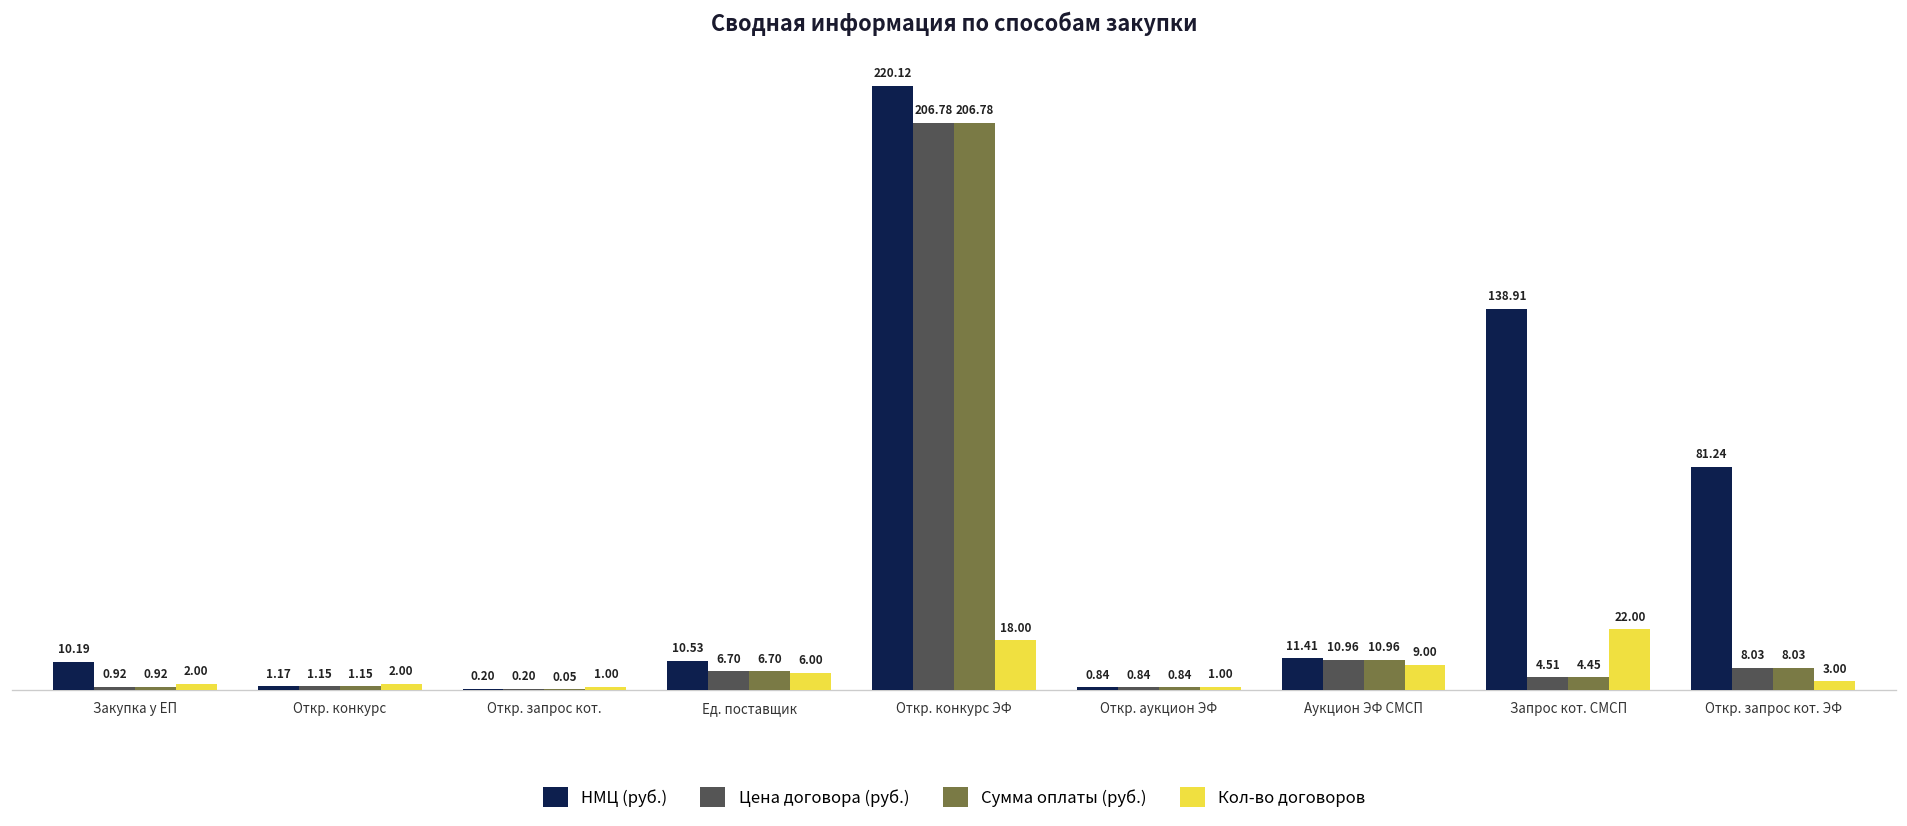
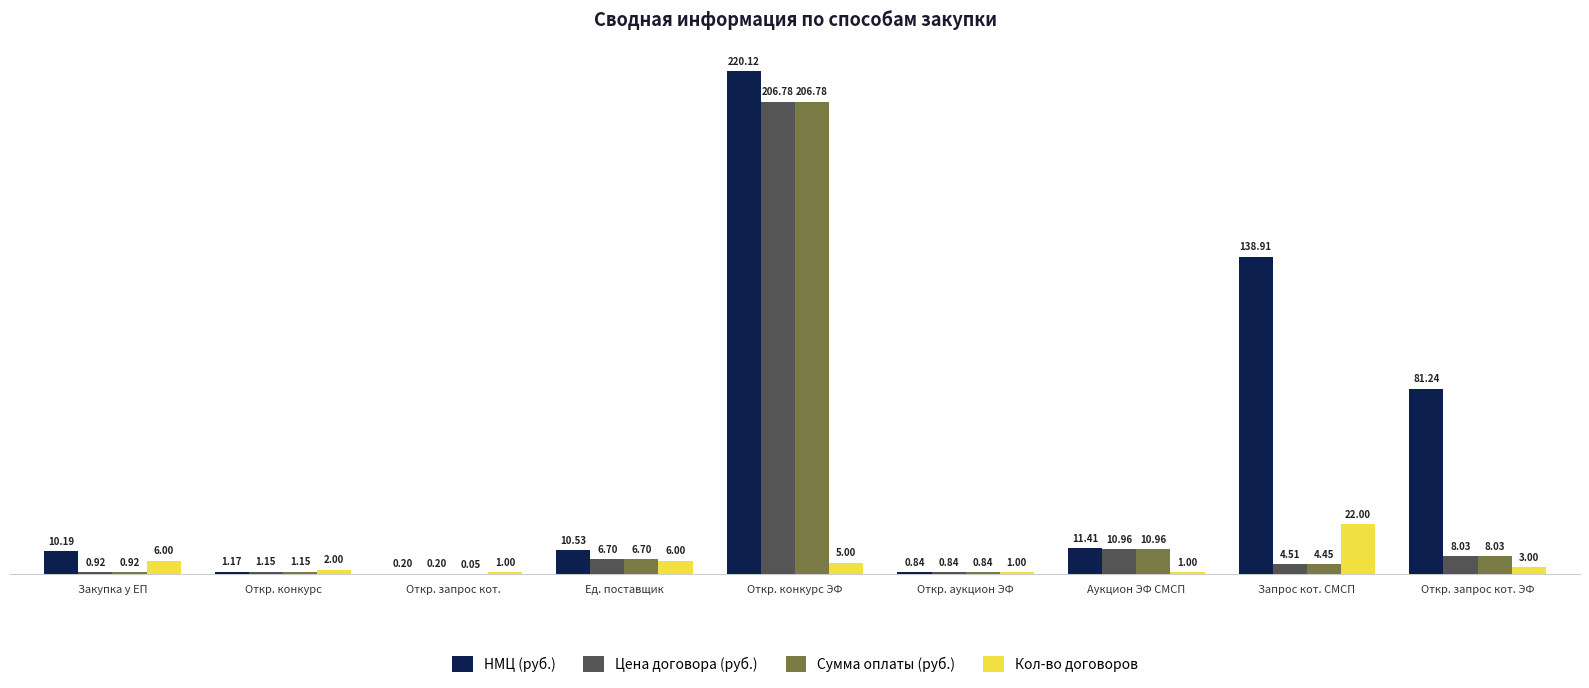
  {
    "НМЦ (руб.)": {
      "Закупка у ЕП": 10.19,
      "Откр. конкурс": 1.17,
      "Откр. запрос кот.": 0.20,
      "Ед. поставщик": 10.53,
      "Откр. конкурс ЭФ": 220.12,
      "Откр. аукцион ЭФ": 0.84,
      "Аукцион ЭФ СМСП": 11.41,
      "Запрос кот. СМСП": 138.91,
      "Откр. запрос кот. ЭФ": 81.24
    },
    "Кол-во договоров": {
-     "Закупка у ЕП": 2.00,
+     "Закупка у ЕП": 6.00,
      "Откр. конкурс": 2.00,
      "Откр. запрос кот.": 1.00,
      "Ед. поставщик": 6.00,
-     "Откр. конкурс ЭФ": 18.00,
+     "Откр. конкурс ЭФ": 5.00,
      "Откр. аукцион ЭФ": 1.00,
-     "Аукцион ЭФ СМСП": 9.00,
+     "Аукцион ЭФ СМСП": 1.00,
      "Запрос кот. СМСП": 22.00,
      "Откр. запрос кот. ЭФ": 3.00
    }
  }
